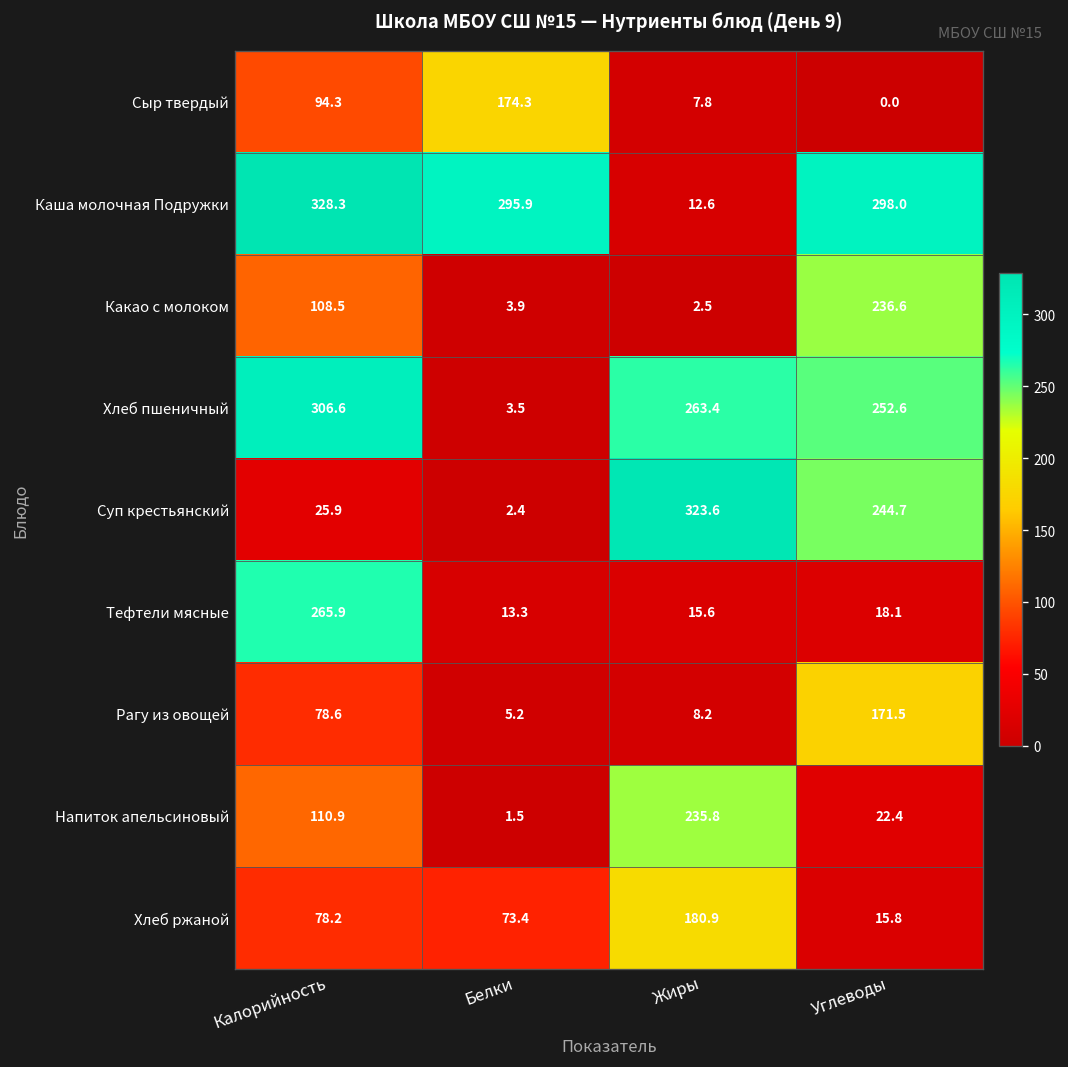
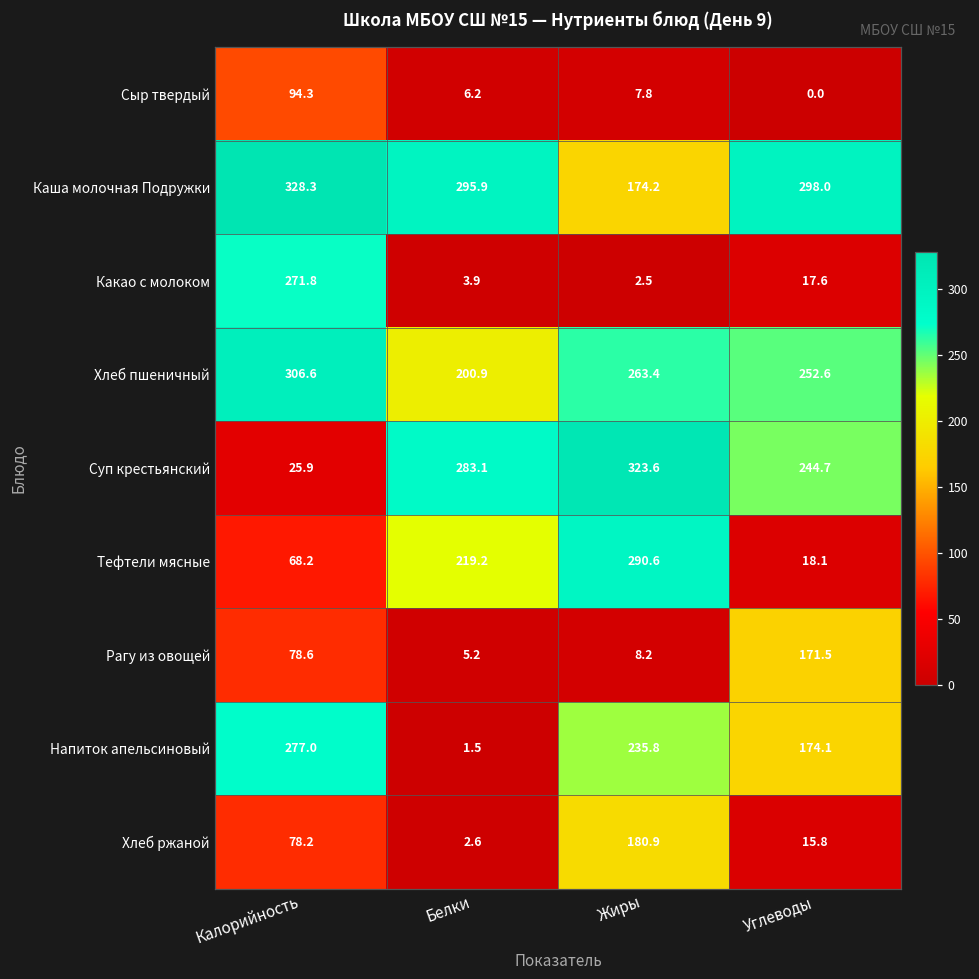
  {
    "Сыр твердый": {
      "Калорийность": 94.3,
-     "Белки": 174.3,
+     "Белки": 6.2,
      "Жиры": 7.8,
      "Углеводы": 0.0
    },
    "Каша молочная Подружки": {
      "Калорийность": 328.3,
      "Белки": 295.9,
-     "Жиры": 12.6,
+     "Жиры": 174.2,
      "Углеводы": 298.0
    },
    "Какао с молоком": {
-     "Калорийность": 108.5,
+     "Калорийность": 271.8,
      "Белки": 3.9,
      "Жиры": 2.5,
-     "Углеводы": 236.6
+     "Углеводы": 17.6
    },
    "Хлеб пшеничный": {
      "Калорийность": 306.6,
-     "Белки": 3.5,
+     "Белки": 200.9,
      "Жиры": 263.4,
      "Углеводы": 252.6
    },
    "Суп крестьянский": {
      "Калорийность": 25.9,
-     "Белки": 2.4,
+     "Белки": 283.1,
      "Жиры": 323.6,
      "Углеводы": 244.7
    },
    "Тефтели мясные": {
-     "Калорийность": 265.9,
-     "Белки": 13.3,
-     "Жиры": 15.6,
+     "Калорийность": 68.2,
+     "Белки": 219.2,
+     "Жиры": 290.6,
      "Углеводы": 18.1
    },
    "Рагу из овощей": {
      "Калорийность": 78.6,
      "Белки": 5.2,
      "Жиры": 8.2,
      "Углеводы": 171.5
    },
    "Напиток апельсиновый": {
-     "Калорийность": 110.9,
+     "Калорийность": 277.0,
      "Белки": 1.5,
      "Жиры": 235.8,
-     "Углеводы": 22.4
+     "Углеводы": 174.1
    },
    "Хлеб ржаной": {
      "Калорийность": 78.2,
-     "Белки": 73.4,
+     "Белки": 2.6,
      "Жиры": 180.9,
      "Углеводы": 15.8
    }
  }
